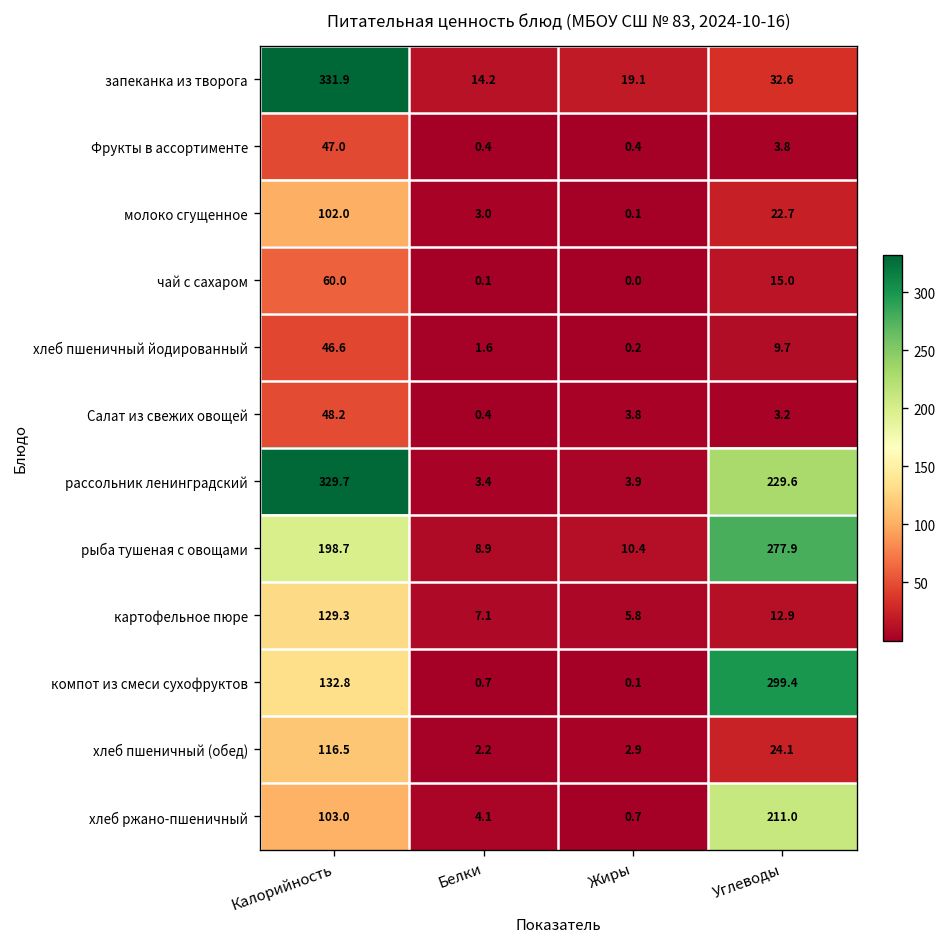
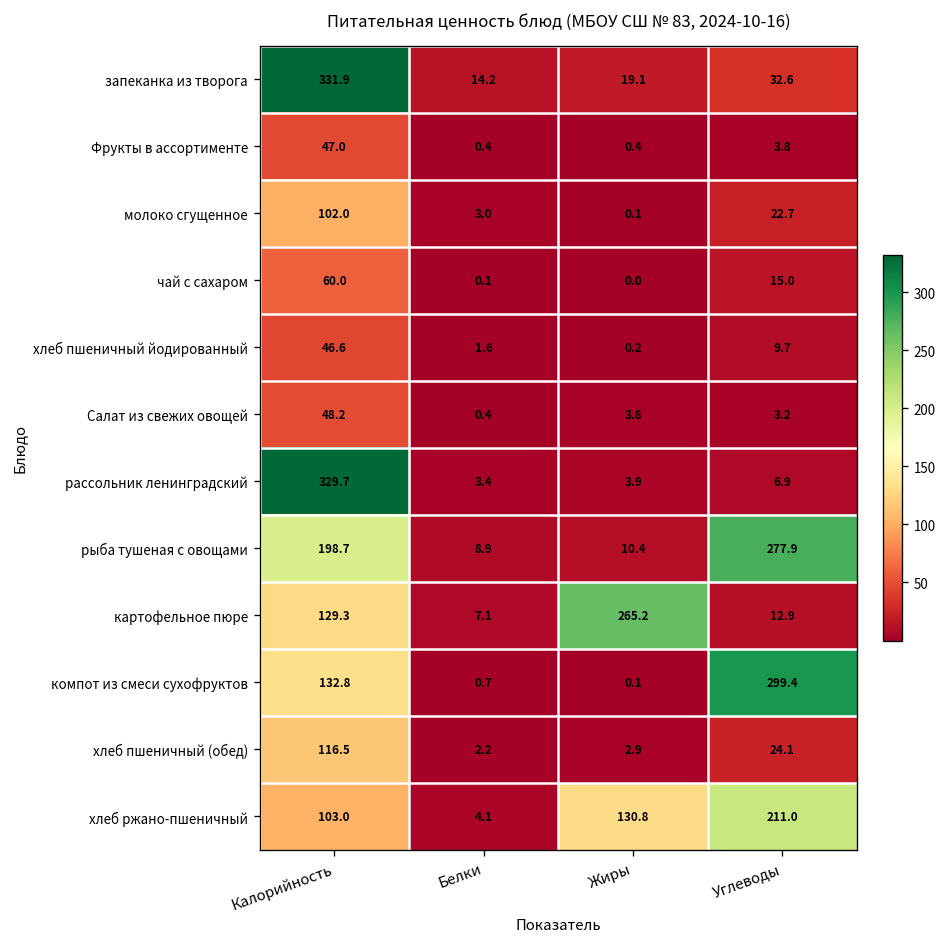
  {
    "запеканка из творога": {
      "Калорийность": 331.9,
      "Белки": 14.2,
      "Жиры": 19.1,
      "Углеводы": 32.6
    },
    "Фрукты в ассортименте": {
      "Калорийность": 47.0,
      "Белки": 0.4,
      "Жиры": 0.4,
      "Углеводы": 3.8
    },
    "молоко сгущенное": {
      "Калорийность": 102.0,
      "Белки": 3.0,
      "Жиры": 0.1,
      "Углеводы": 22.7
    },
    "чай с сахаром": {
      "Калорийность": 60.0,
      "Белки": 0.1,
      "Жиры": 0.0,
      "Углеводы": 15.0
    },
    "хлеб пшеничный йодированный": {
      "Калорийность": 46.6,
      "Белки": 1.6,
      "Жиры": 0.2,
      "Углеводы": 9.7
    },
    "Салат из свежих овощей": {
      "Калорийность": 48.2,
      "Белки": 0.4,
      "Жиры": 3.8,
      "Углеводы": 3.2
    },
    "рассольник ленинградский": {
      "Калорийность": 329.7,
      "Белки": 3.4,
      "Жиры": 3.9,
-     "Углеводы": 229.6
+     "Углеводы": 6.9
    },
    "рыба тушеная с овощами": {
      "Калорийность": 198.7,
      "Белки": 8.9,
      "Жиры": 10.4,
      "Углеводы": 277.9
    },
    "картофельное пюре": {
      "Калорийность": 129.3,
      "Белки": 7.1,
-     "Жиры": 5.8,
+     "Жиры": 265.2,
      "Углеводы": 12.9
    },
    "компот из смеси сухофруктов": {
      "Калорийность": 132.8,
      "Белки": 0.7,
      "Жиры": 0.1,
      "Углеводы": 299.4
    },
    "хлеб пшеничный (обед)": {
      "Калорийность": 116.5,
      "Белки": 2.2,
      "Жиры": 2.9,
      "Углеводы": 24.1
    },
    "хлеб ржано-пшеничный": {
      "Калорийность": 103.0,
      "Белки": 4.1,
-     "Жиры": 0.7,
+     "Жиры": 130.8,
      "Углеводы": 211.0
    }
  }
